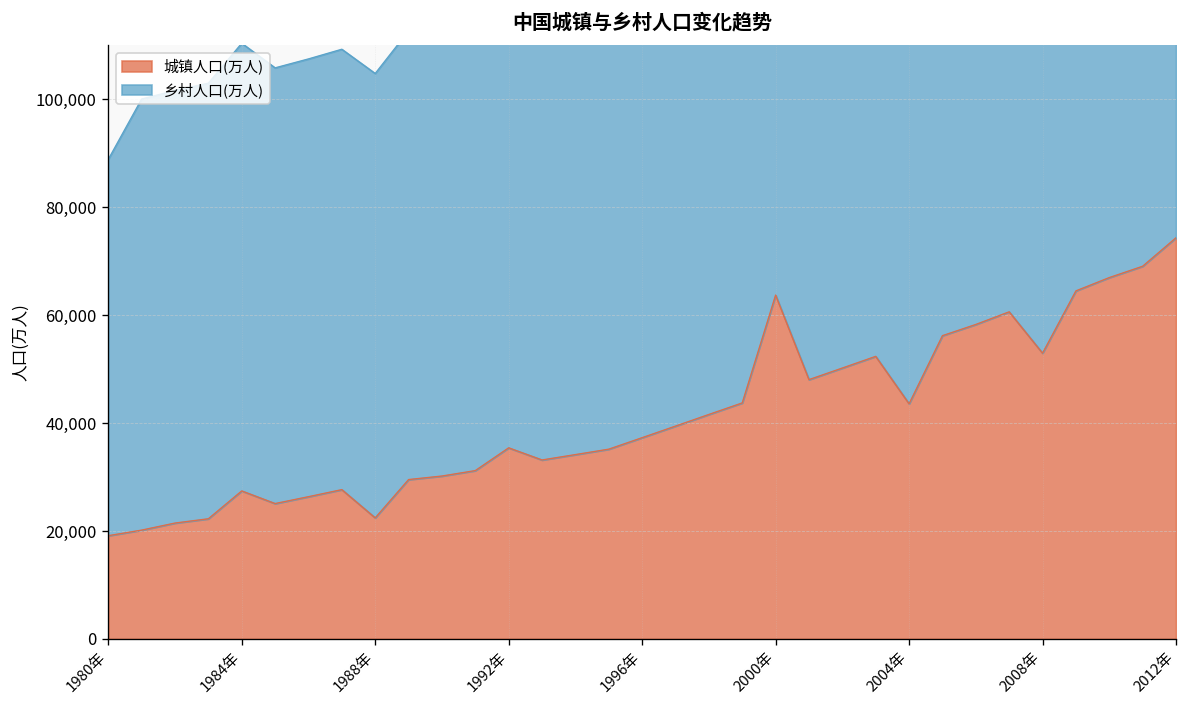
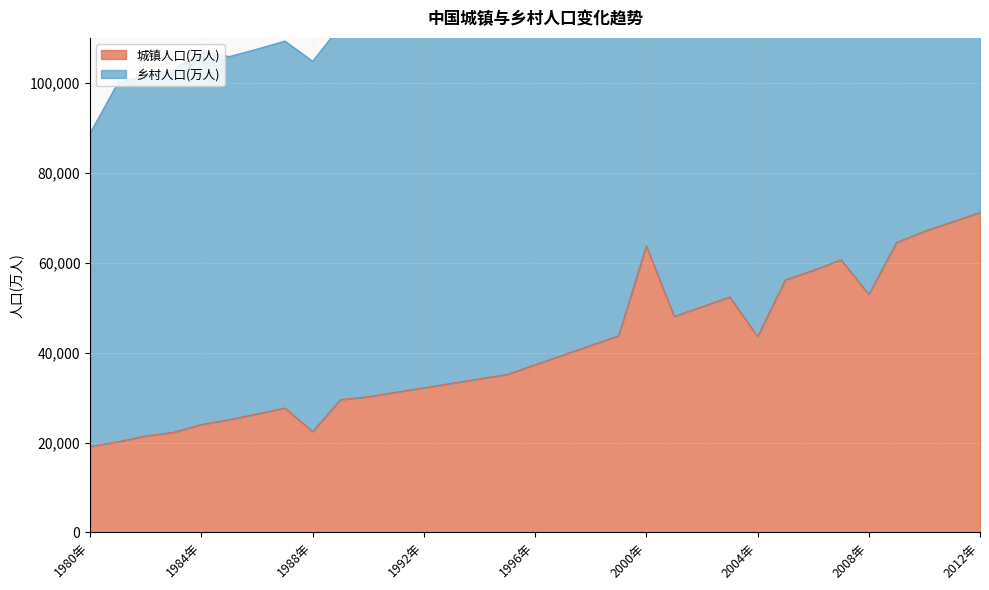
  {
    "城镇人口(万人)": {
      "1980年": "19,000",
-     "1984年": "27,000",
+     "1984年": "24,000",
      "1988年": "22,000",
-     "1992年": "35,000",
+     "1992年": "32,000",
      "1996年": "37,000",
      "2000年": "64,000",
      "2004年": "44,000",
      "2008年": "53,000",
-     "2012年": "74,000"
+     "2012年": "71,000"
    },
    "乡村人口(万人)": {
      "1980年": "70,000",
      "1988年": "82,000"
    }
  }
